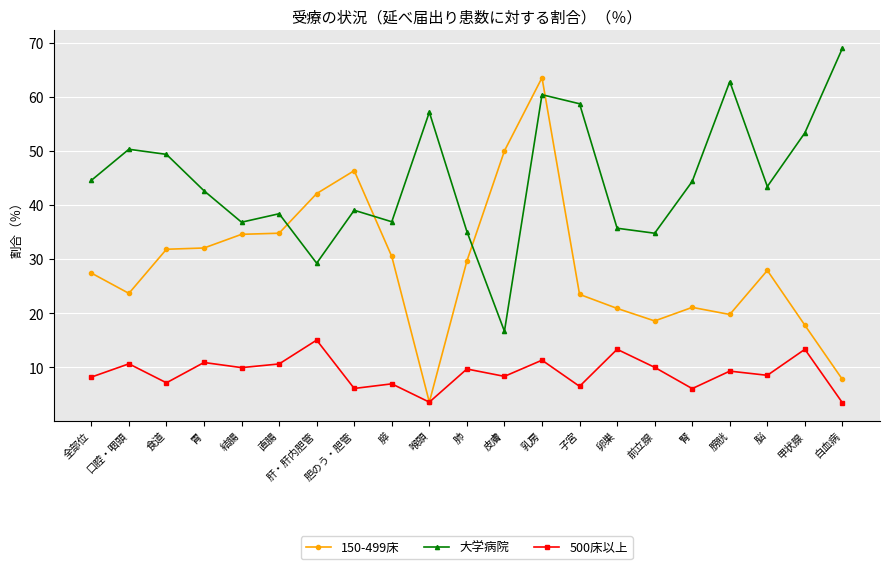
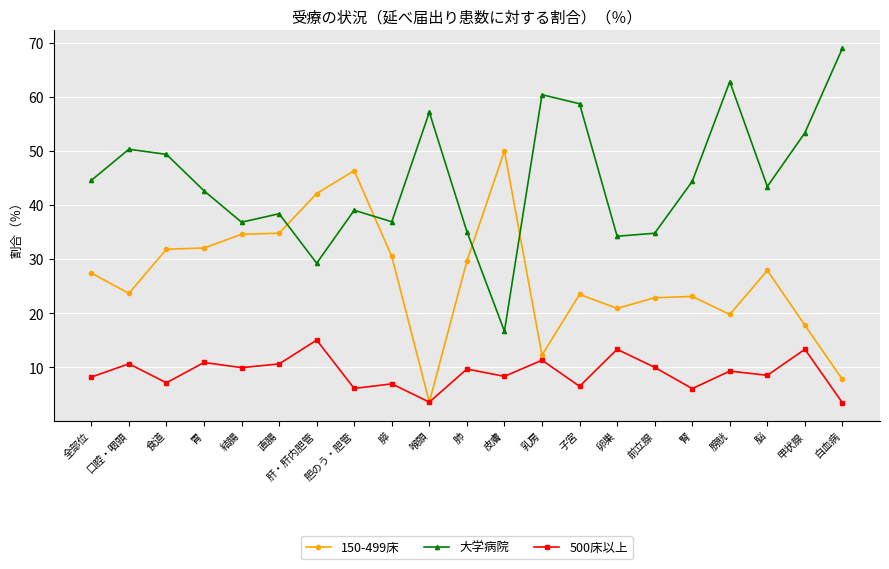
  {
    "150-499床": {
      "全部位": 27,
      "口腔・咽頭": 24,
      "食道": 32,
      "胃": 32,
      "結腸": 35,
      "直腸": 35,
      "肝・肝内胆管": 42,
      "胆のう・胆管": 46,
      "膵": 30,
      "肺": 30,
      "皮膚": 50,
-     "乳房": 64,
+     "乳房": 12,
      "子宮": 23,
      "卵巣": 21,
-     "前立腺": 19,
-     "腎": 21,
+     "前立腺": 23,
+     "腎": 23,
      "膀胱": 20,
      "脳": 28,
      "甲状腺": 18,
      "白血病": 8
    },
    "大学病院": {
      "全部位": 45,
      "口腔・咽頭": 50,
      "食道": 49,
      "胃": 43,
      "結腸": 37,
      "直腸": 38,
      "肝・肝内胆管": 29,
      "胆のう・胆管": 39,
      "膵": 37,
      "喉頭": 57,
      "肺": 35,
      "皮膚": 17,
      "乳房": 60,
      "子宮": 59,
-     "卵巣": 36,
+     "卵巣": 34,
      "前立腺": 35,
      "腎": 44,
      "膀胱": 63,
      "脳": 43,
      "甲状腺": 53,
      "白血病": 69
    },
    "500床以上": {
      "全部位": 8,
      "口腔・咽頭": 11,
      "食道": 7,
      "胃": 11,
      "結腸": 10,
      "直腸": 11,
      "肝・肝内胆管": 15,
      "胆のう・胆管": 6,
      "膵": 7,
      "肺": 10,
      "皮膚": 8,
      "乳房": 11,
      "子宮": 6,
      "卵巣": 13,
      "前立腺": 10,
      "腎": 6,
      "膀胱": 9,
      "脳": 9,
      "甲状腺": 13,
      "白血病": 3
    }
  }
